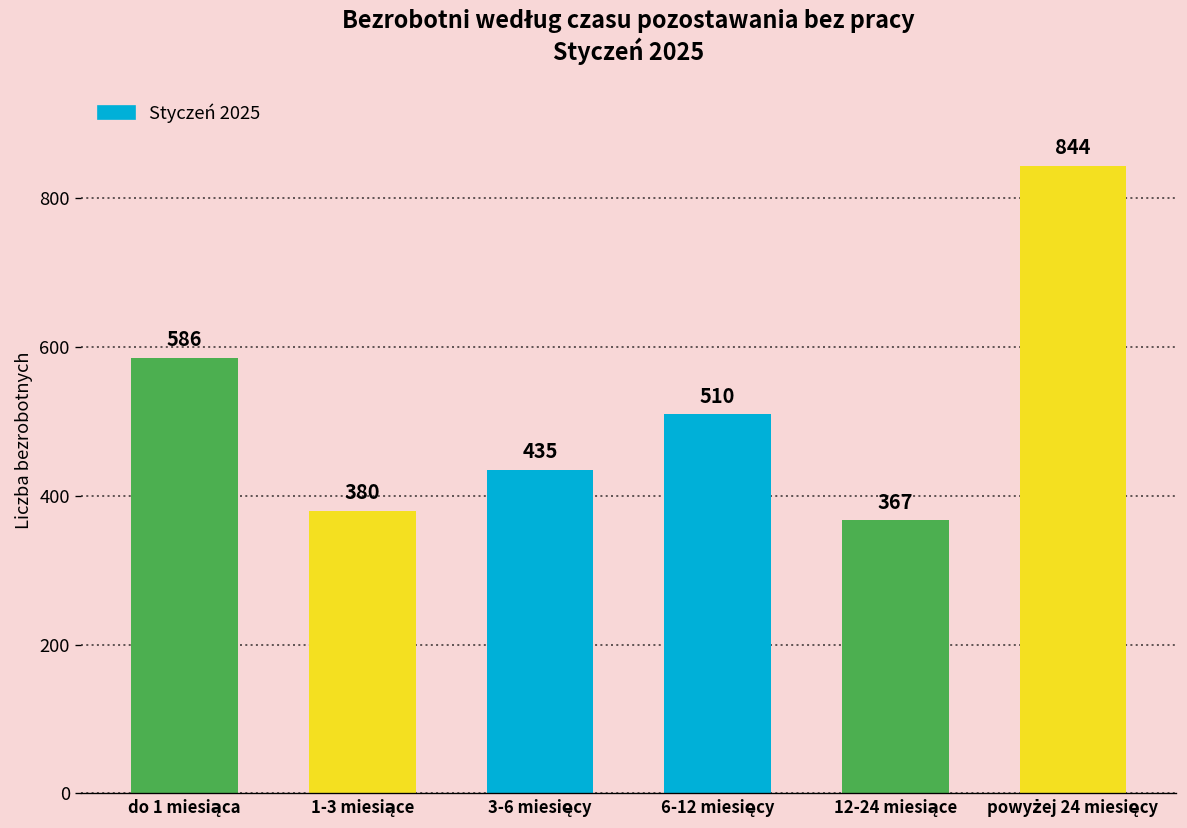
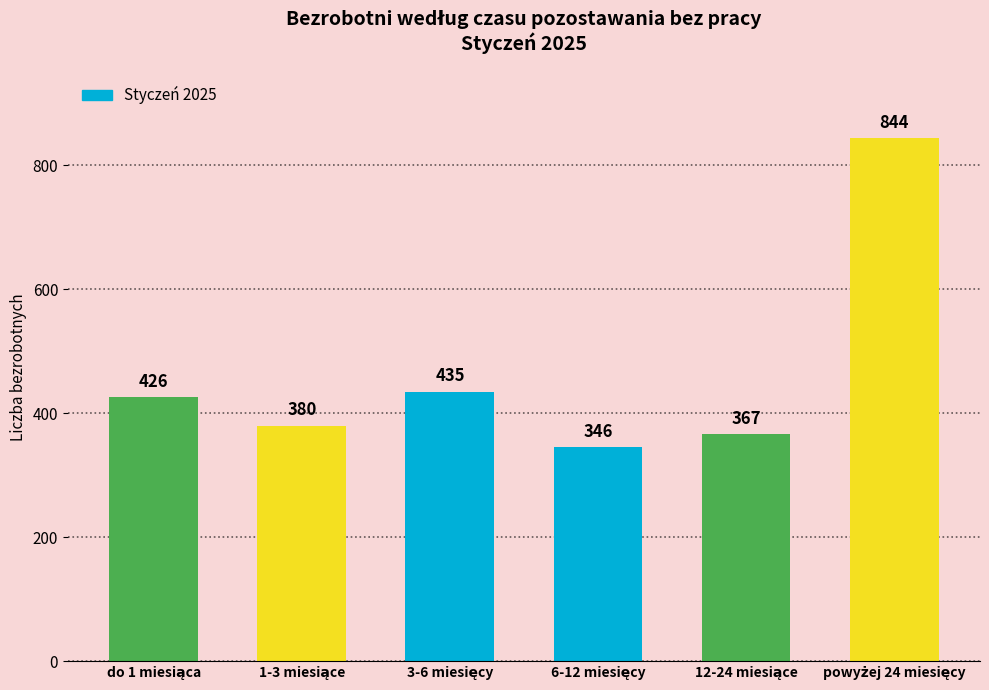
  {
-   "do 1 miesiąca": 586,
+   "do 1 miesiąca": 426,
    "1-3 miesiące": 380,
    "3-6 miesięcy": 435,
-   "6-12 miesięcy": 510,
+   "6-12 miesięcy": 346,
    "12-24 miesiące": 367,
    "powyżej 24 miesięcy": 844
  }
